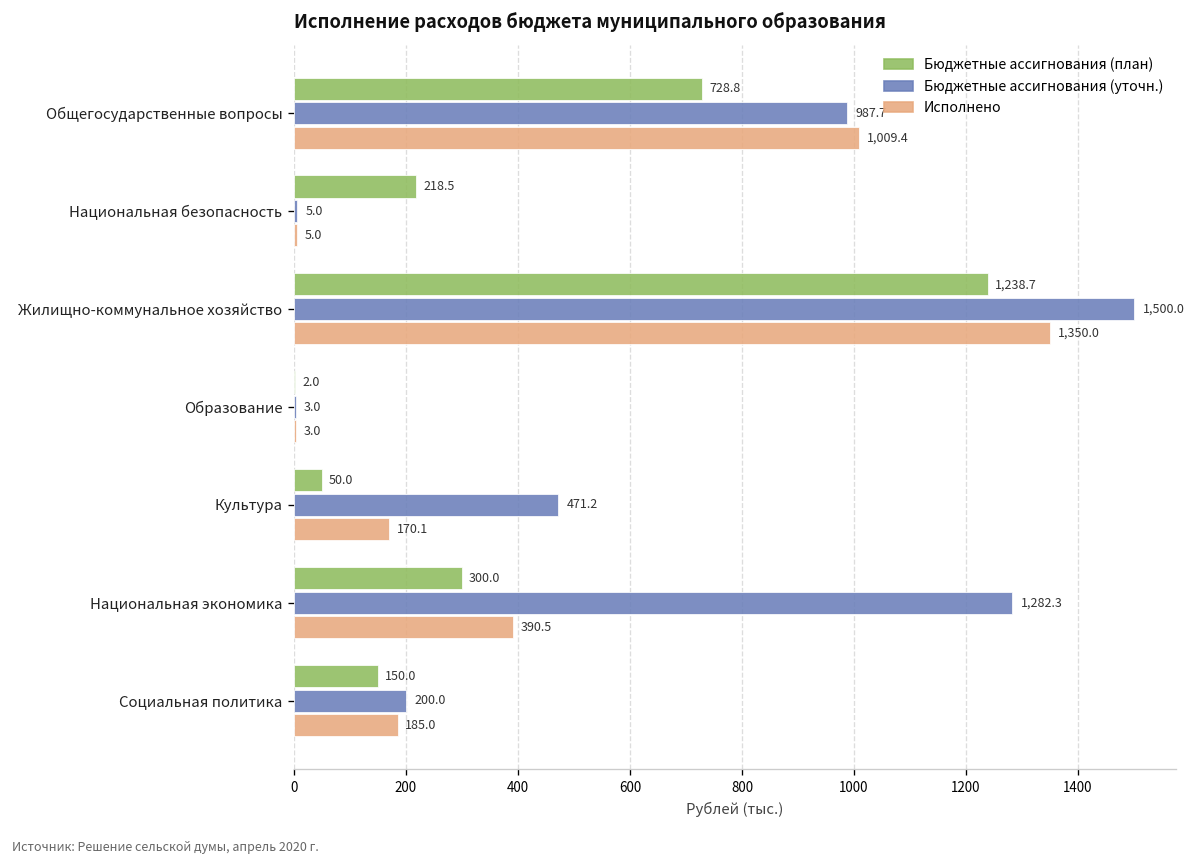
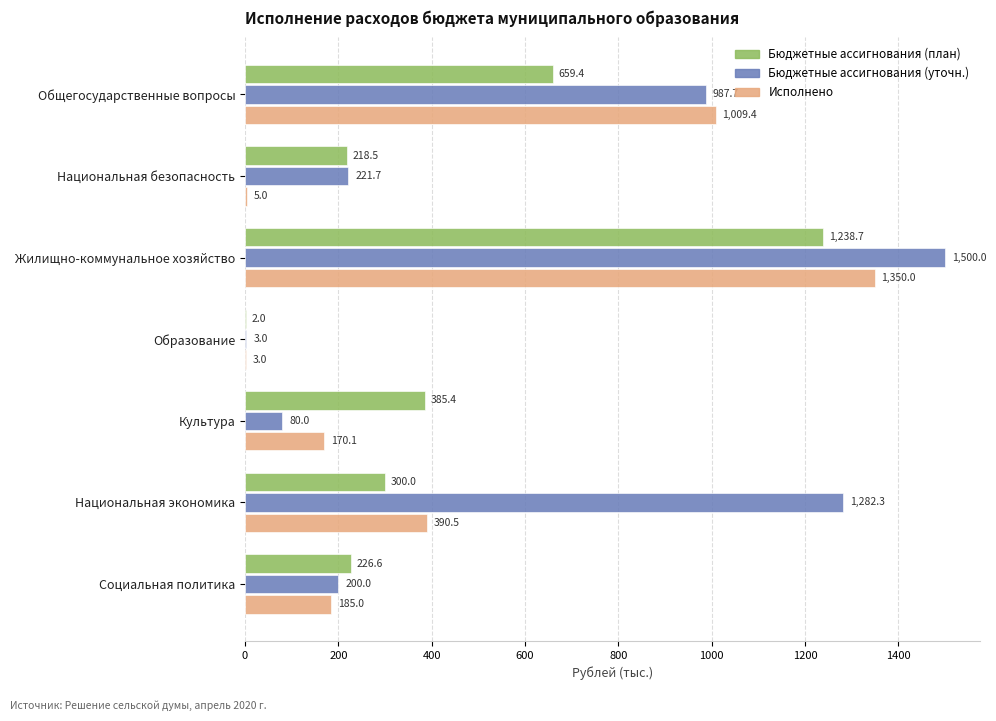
  {
    "Бюджетные ассигнования (план)": {
-     "Общегосударственные вопросы": "728.8",
+     "Общегосударственные вопросы": "659.4",
      "Национальная безопасность": "218.5",
      "Жилищно-коммунальное хозяйство": "1,238.7",
      "Образование": "2.0",
-     "Культура": "50.0",
+     "Культура": "385.4",
      "Национальная экономика": "300.0",
-     "Социальная политика": "150.0"
+     "Социальная политика": "226.6"
    },
    "Бюджетные ассигнования (уточн.)": {
      "Общегосударственные вопросы": "987.7",
-     "Национальная безопасность": "5.0",
+     "Национальная безопасность": "221.7",
      "Жилищно-коммунальное хозяйство": "1,500.0",
      "Образование": "3.0",
-     "Культура": "471.2",
+     "Культура": "80.0",
      "Национальная экономика": "1,282.3",
      "Социальная политика": "200.0"
    },
    "Исполнено": {
      "Общегосударственные вопросы": "1,009.4",
      "Национальная безопасность": "5.0",
      "Жилищно-коммунальное хозяйство": "1,350.0",
      "Образование": "3.0",
      "Культура": "170.1",
      "Национальная экономика": "390.5",
      "Социальная политика": "185.0"
    }
  }
